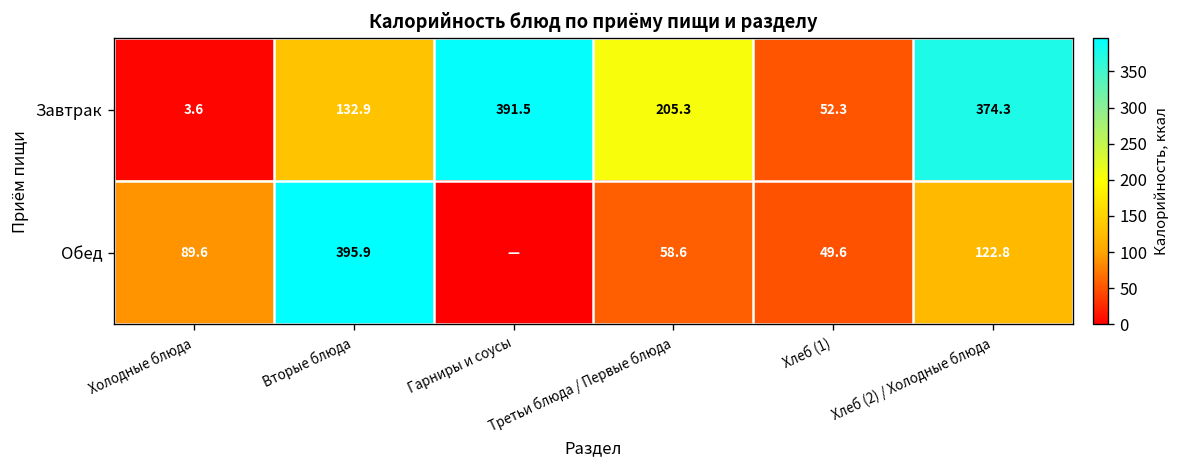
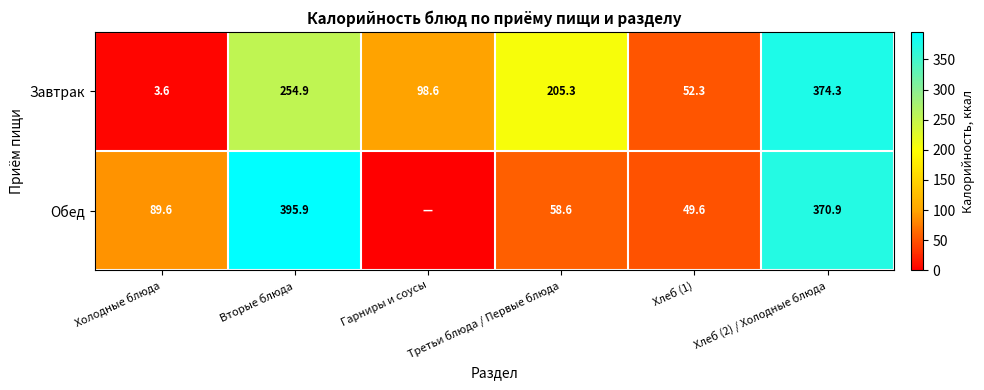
  {
    "Завтрак": {
      "Холодные блюда": 3.6,
-     "Вторые блюда": 132.9,
-     "Гарниры и соусы": 391.5,
+     "Вторые блюда": 254.9,
+     "Гарниры и соусы": 98.6,
      "Третьи блюда / Первые блюда": 205.3,
      "Хлеб (1)": 52.3,
      "Хлеб (2) / Холодные блюда": 374.3
    },
    "Обед": {
      "Холодные блюда": 89.6,
      "Вторые блюда": 395.9,
      "Третьи блюда / Первые блюда": 58.6,
      "Хлеб (1)": 49.6,
-     "Хлеб (2) / Холодные блюда": 122.8
+     "Хлеб (2) / Холодные блюда": 370.9
    }
  }
